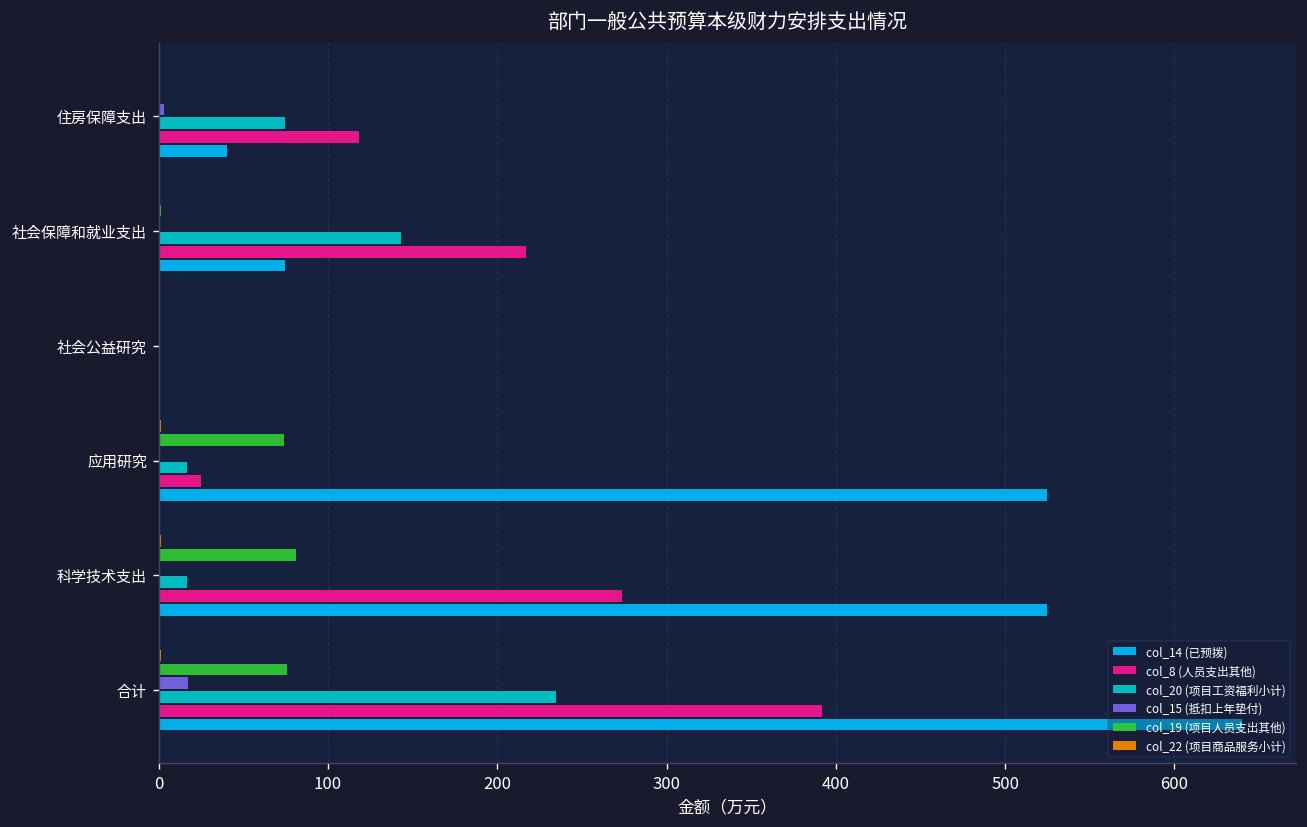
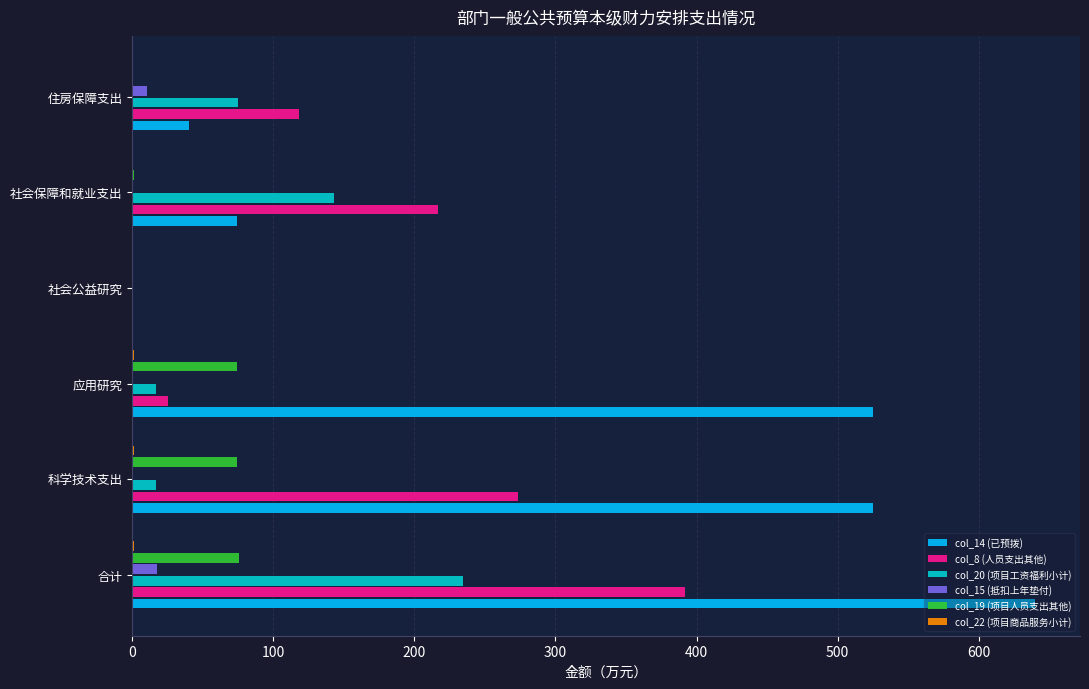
  {
    "col_8 (人员支出其他)": {
      "住房保障支出": 118,
      "社会保障和就业支出": 217,
      "社会公益研究": 0,
      "应用研究": 25,
      "科学技术支出": 274,
      "合计": 392
    },
    "col_15 (抵扣上年垫付)": {
-     "住房保障支出": 3,
+     "住房保障支出": 10,
      "社会保障和就业支出": 0,
      "社会公益研究": 0,
      "应用研究": 0,
      "科学技术支出": 0,
      "合计": 17
    },
    "col_19 (项目人员支出其他)": {
      "住房保障支出": 0,
      "社会公益研究": 0,
      "应用研究": 74,
-     "科学技术支出": 81,
+     "科学技术支出": 74,
      "合计": 76
    },
    "col_22 (项目商品服务小计)": {
      "住房保障支出": 0,
      "社会保障和就业支出": 0,
      "社会公益研究": 0
    }
  }
